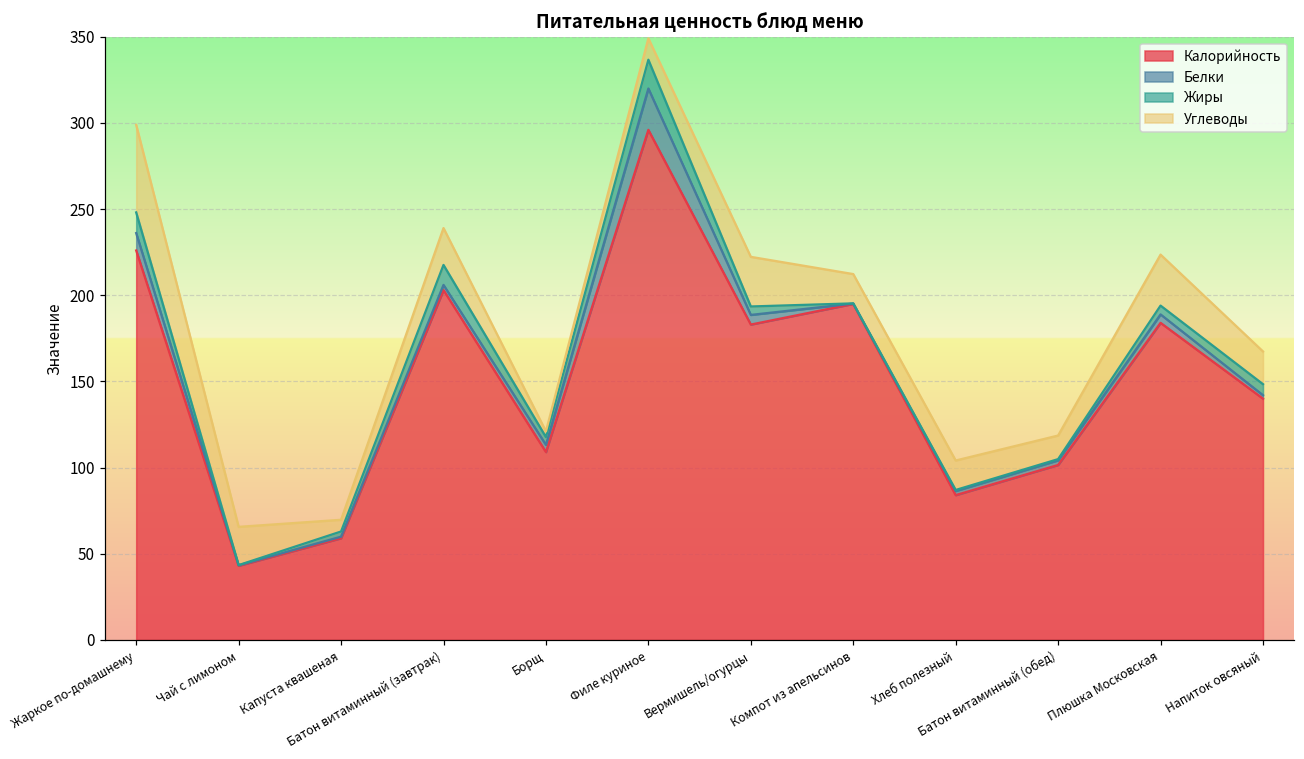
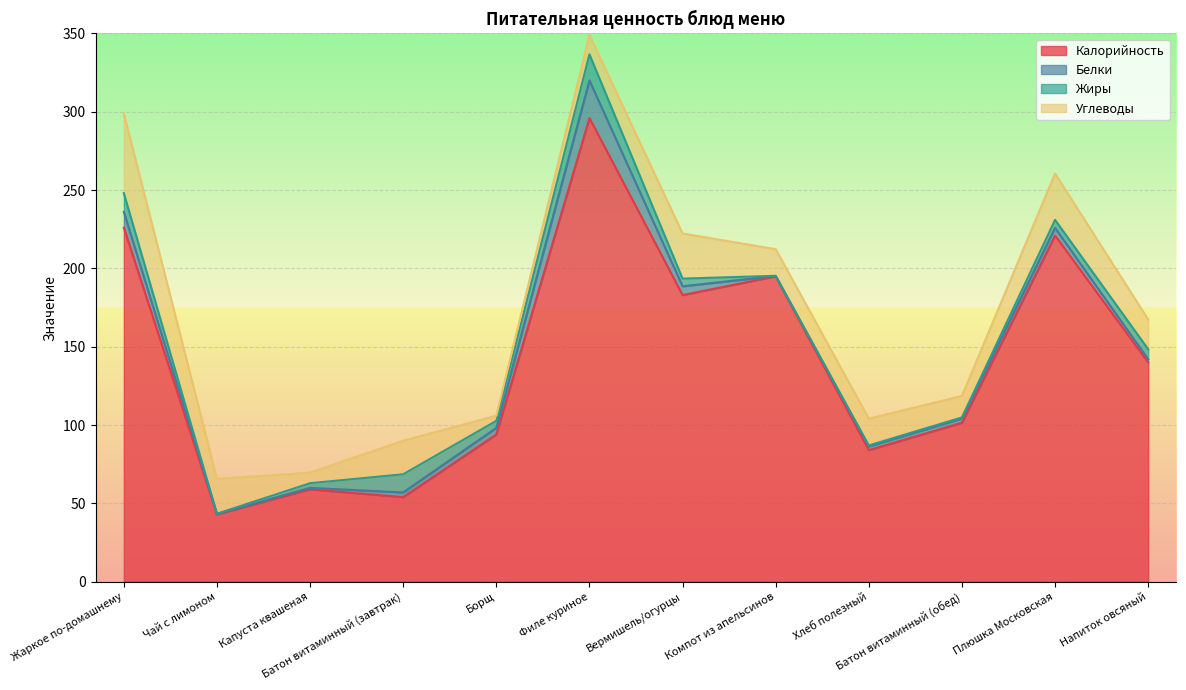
  {
    "Калорийность": {
      "Жаркое по-домашнему": 226,
-     "Батон витаминный (завтрак)": 203,
-     "Борщ": 109,
+     "Батон витаминный (завтрак)": 54,
+     "Борщ": 94,
      "Филе куриное": 296,
      "Вермишель/огурцы": 183,
      "Хлеб полезный": 84,
      "Батон витаминный (обед)": 102,
-     "Плюшка Московская": 184,
+     "Плюшка Московская": 221,
      "Напиток овсяный": 140
    },
    "Углеводы": {
      "Жаркое по-домашнему": 51,
      "Чай с лимоном": 22,
      "Капуста квашеная": 7,
      "Батон витаминный (завтрак)": 21,
      "Борщ": 3,
      "Филе куриное": 12,
      "Вермишель/огурцы": 29,
      "Компот из апельсинов": 17,
      "Хлеб полезный": 17,
      "Батон витаминный (обед)": 14,
      "Плюшка Московская": 30,
      "Напиток овсяный": 19
    }
  }
